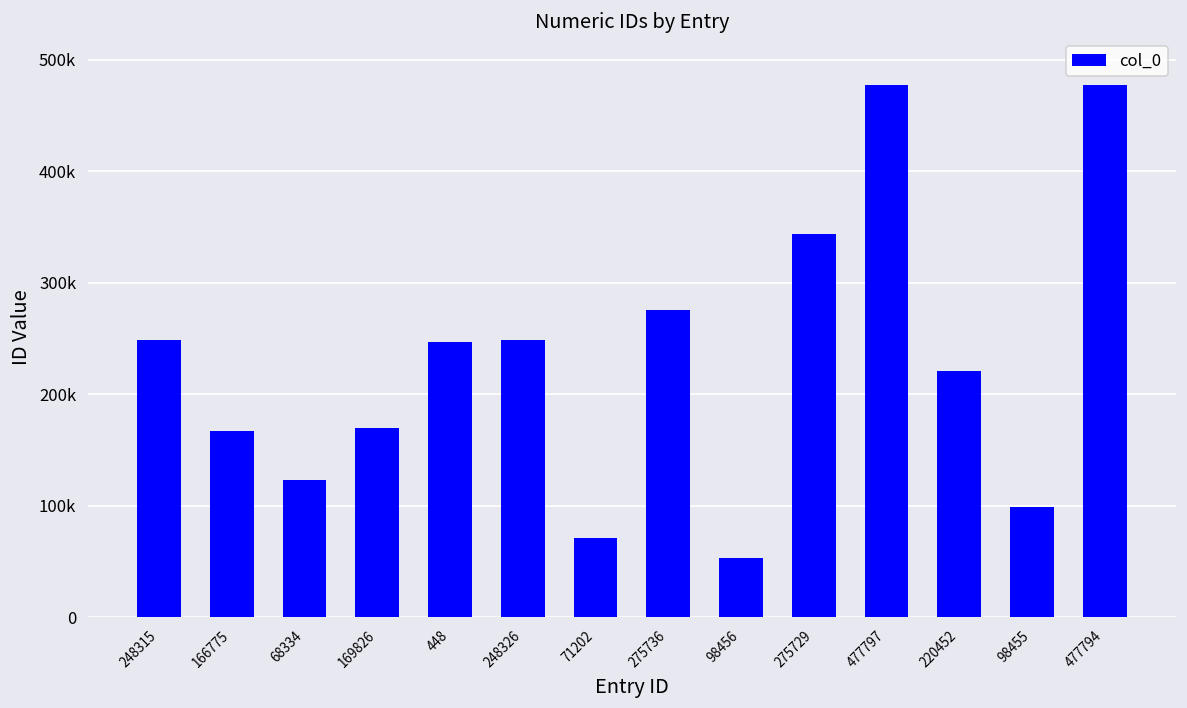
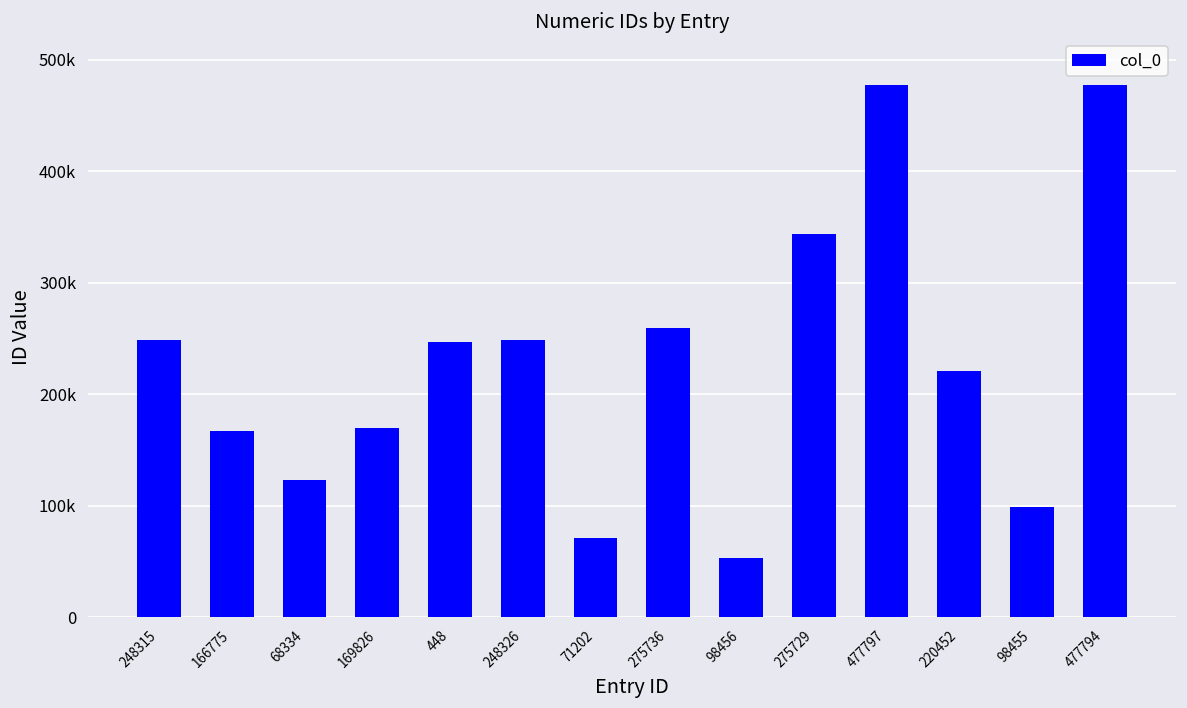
  {
    "248315": 250000,
    "166775": 170000,
    "68334": 120000,
    "169826": 170000,
    "448": 250000,
    "248326": 250000,
    "71202": 70000,
-   "275736": 280000,
+   "275736": 260000,
    "98456": 50000,
    "275729": 340000,
    "477797": 480000,
    "220452": 220000,
    "98455": 100000,
    "477794": 480000
  }
